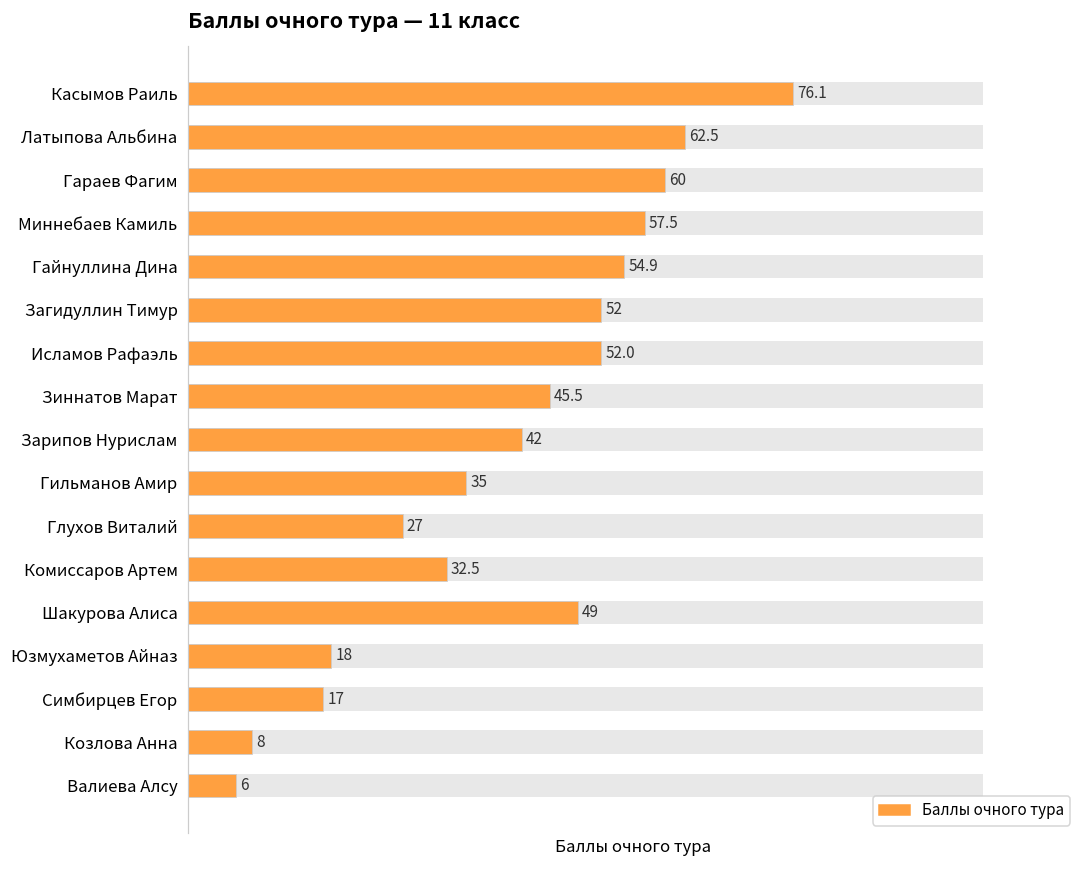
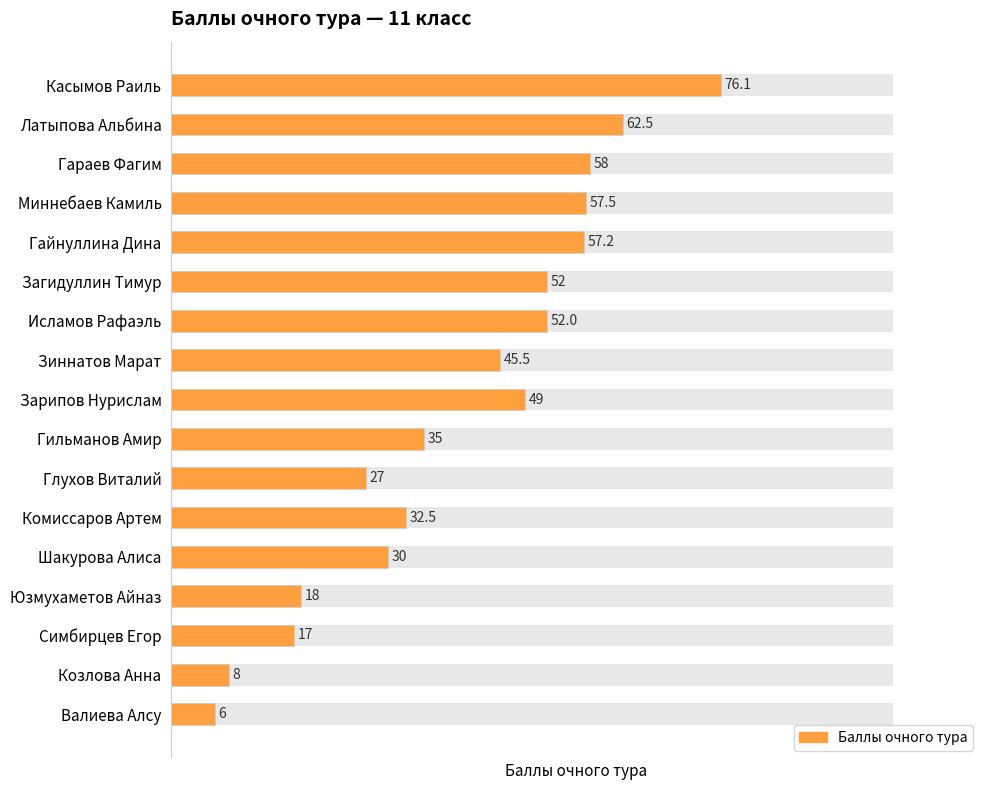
  {
    "Баллы очного тура": {
-     "Гараев Фагим": 60,
-     "Гайнуллина Дина": 54.9,
-     "Зарипов Нурислам": 42,
-     "Шакурова Алиса": 49
+     "Гараев Фагим": 58,
+     "Гайнуллина Дина": 57.2,
+     "Зарипов Нурислам": 49,
+     "Шакурова Алиса": 30
    }
  }
